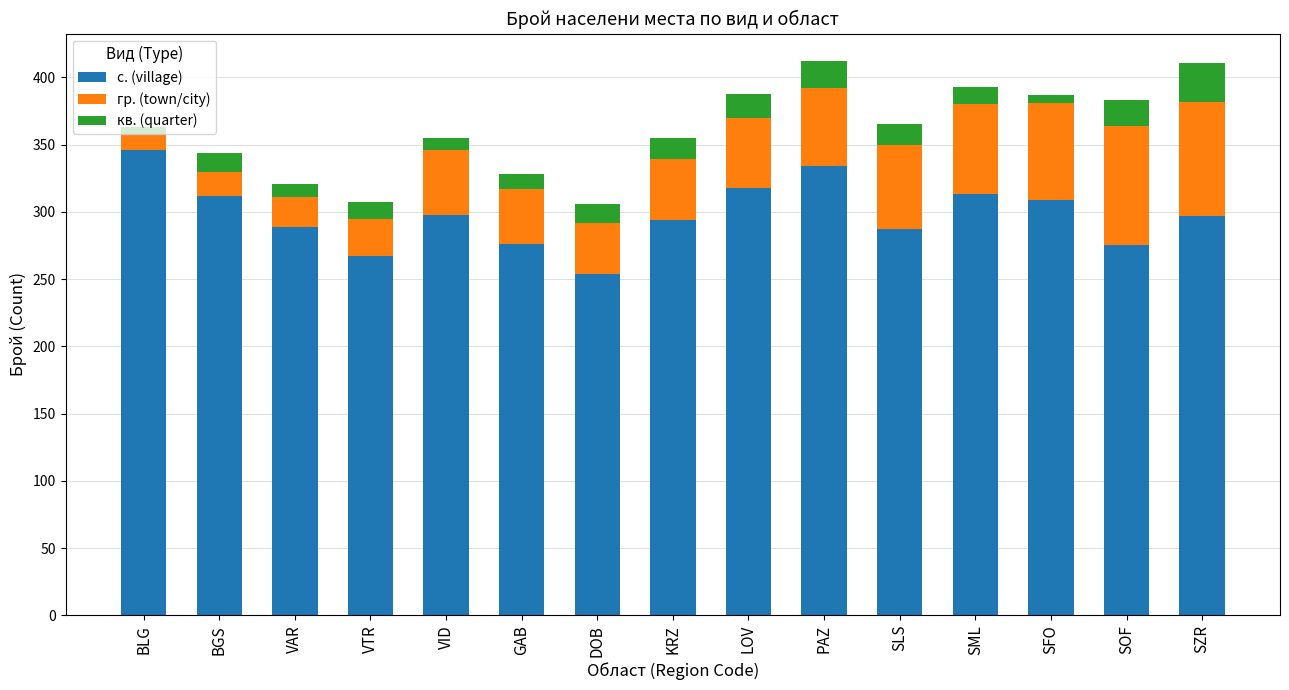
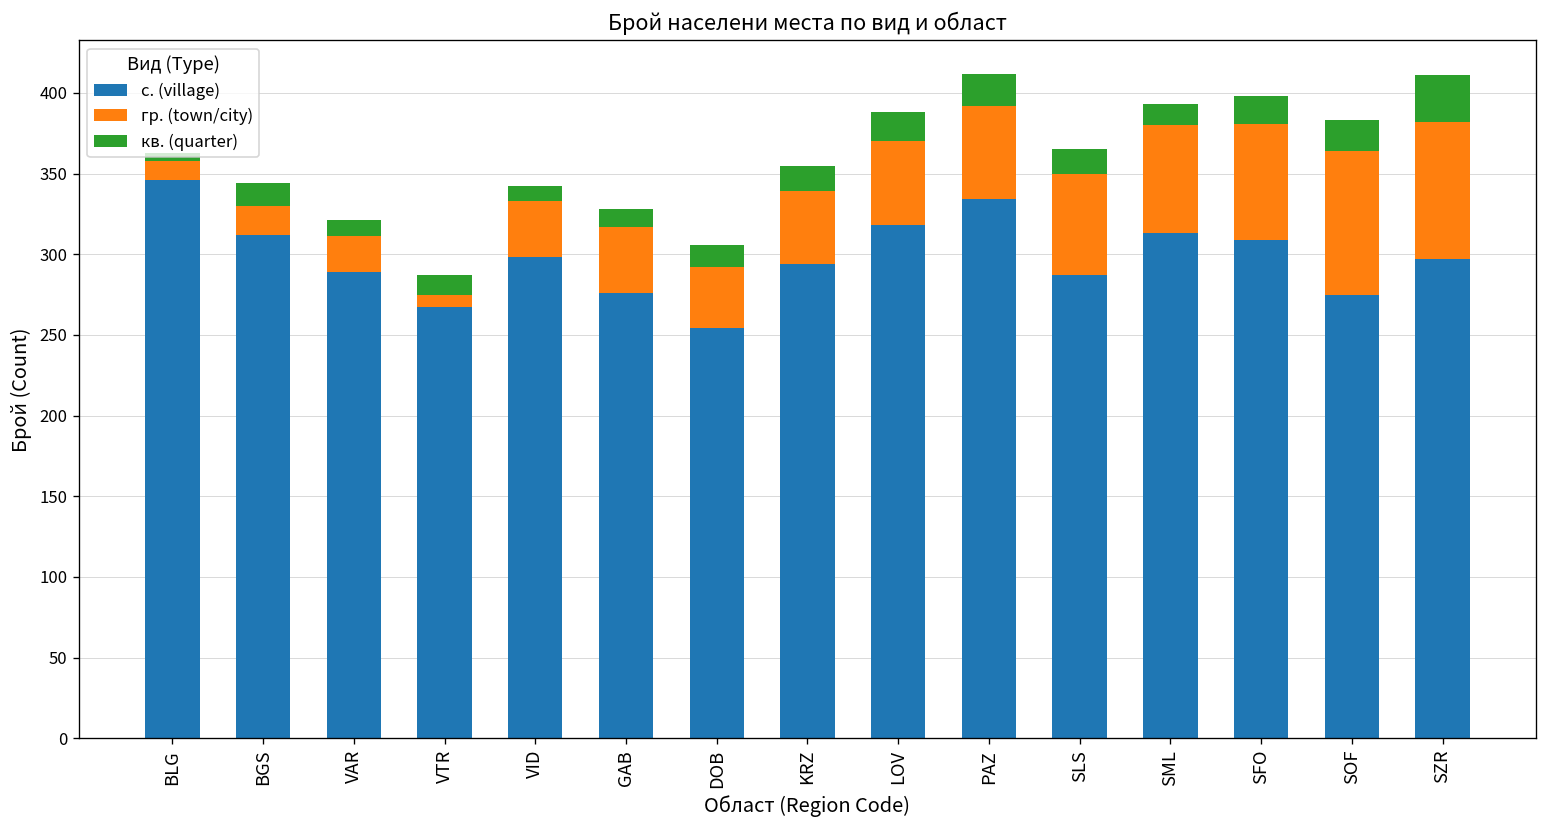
  {
    "с. (village)": {
      "BLG": 346,
      "BGS": 312,
      "VAR": 289,
      "VTR": 267,
      "VID": 298,
      "GAB": 276,
      "DOB": 254,
      "KRZ": 294,
      "LOV": 318,
      "PAZ": 334,
      "SLS": 287,
      "SML": 313,
      "SFO": 309,
      "SOF": 275,
      "SZR": 297
    },
    "гр. (town/city)": {
      "BGS": 18,
      "VAR": 22,
-     "VTR": 28,
-     "VID": 48,
+     "VTR": 8,
+     "VID": 35,
      "GAB": 41,
      "DOB": 38,
      "KRZ": 45,
      "LOV": 52,
      "PAZ": 58,
      "SLS": 63,
      "SML": 67,
      "SFO": 72,
      "SOF": 89,
      "SZR": 85
    },
    "кв. (quarter)": {
      "BGS": 14,
      "VAR": 10,
      "VTR": 12,
      "VID": 9,
      "GAB": 11,
      "DOB": 14,
      "KRZ": 16,
      "LOV": 18,
      "PAZ": 20,
      "SLS": 15,
      "SML": 13,
-     "SFO": 6,
+     "SFO": 17,
      "SOF": 19,
      "SZR": 29
    }
  }
